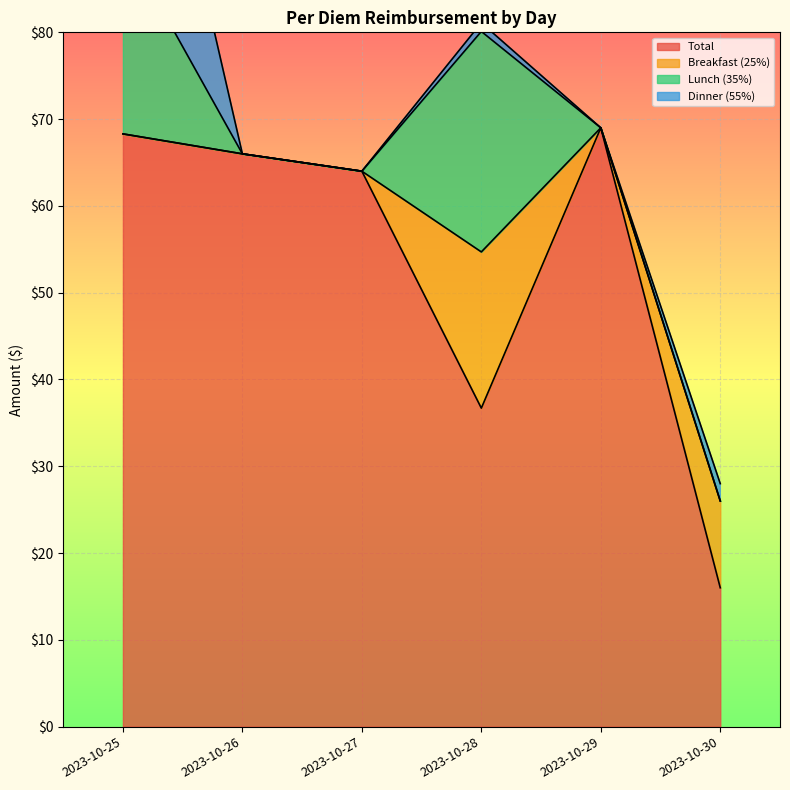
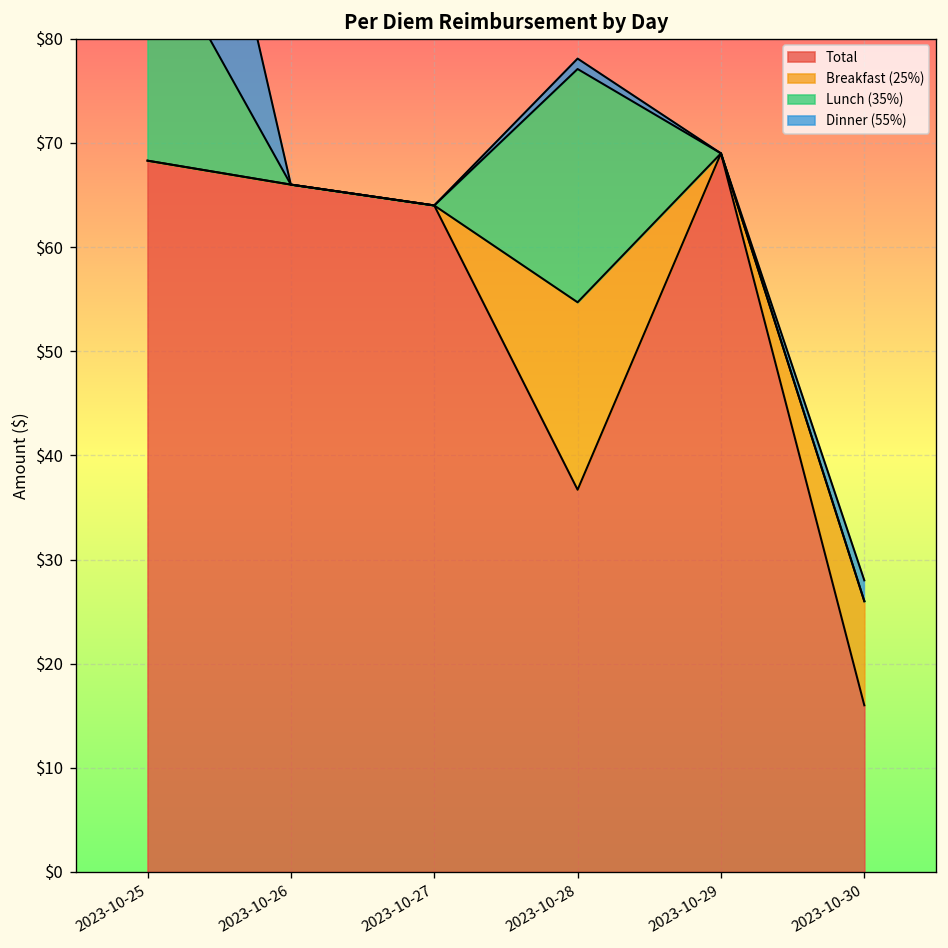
  {
    "Total": {
      "2023-10-28": "$37",
      "2023-10-30": "$16"
    },
    "Breakfast (25%)": {
      "2023-10-28": "$18"
    },
    "Lunch (35%)": {
-     "2023-10-28": "$25"
+     "2023-10-28": "$22"
    },
    "Dinner (55%)": {
      "2023-10-30": "$2"
    }
  }
